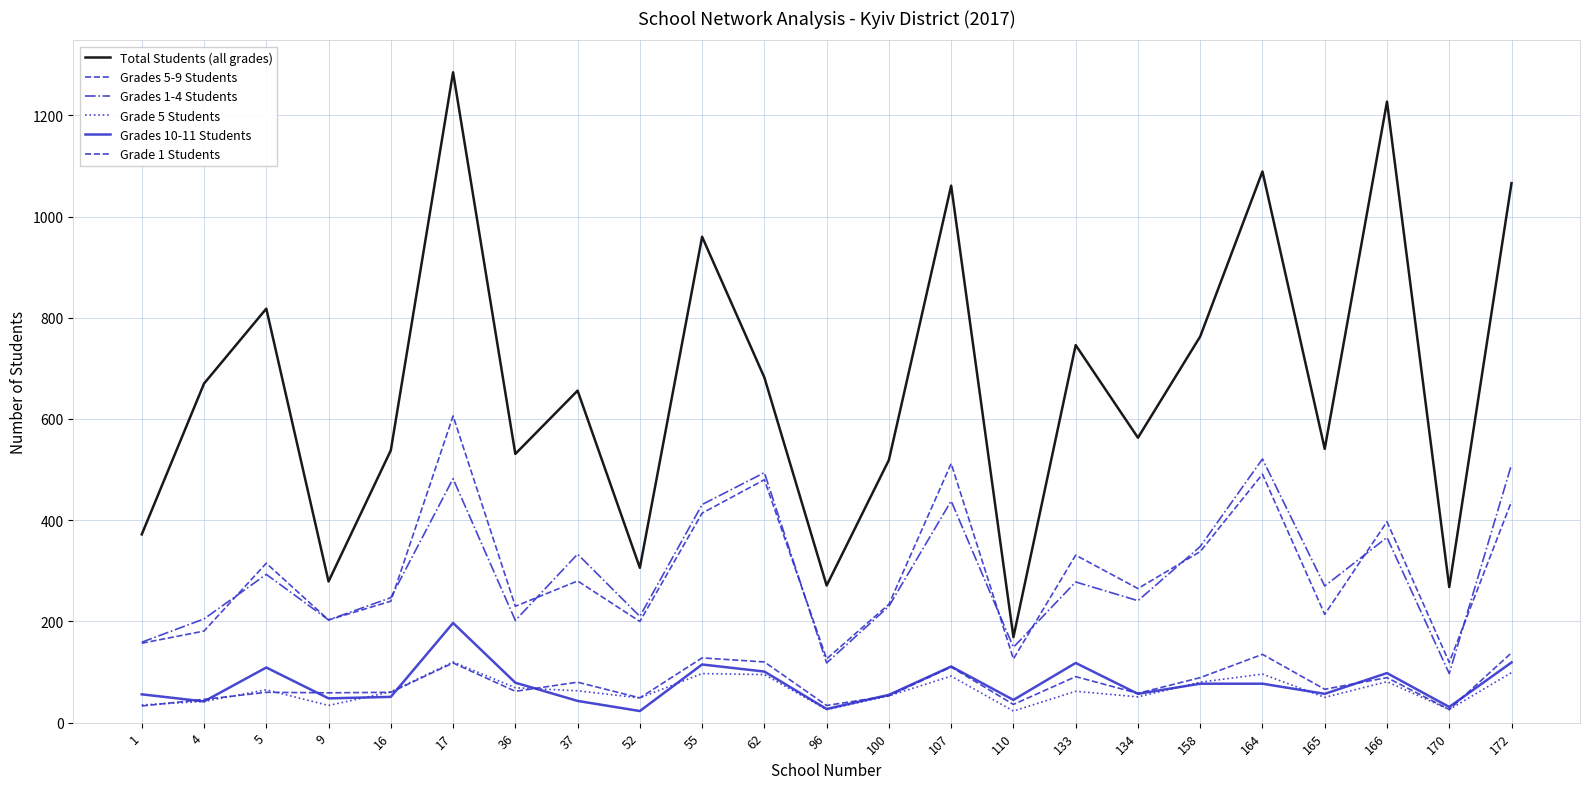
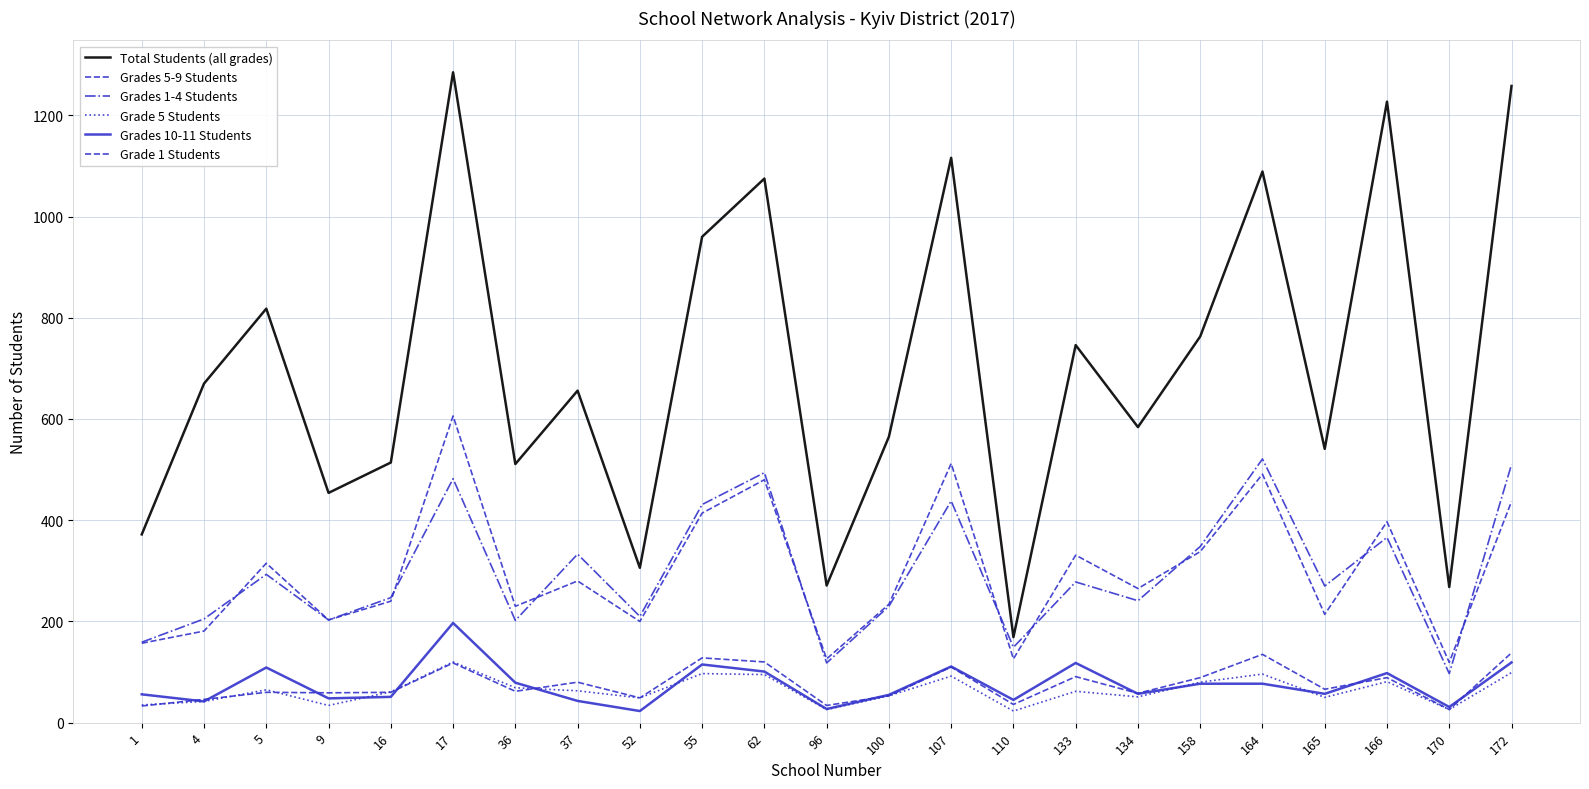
  {
    "Total Students (all grades)": {
      "1": 370,
      "4": 670,
      "5": 820,
-     "9": 280,
-     "16": 540,
+     "9": 450,
+     "16": 510,
      "17": 1290,
-     "36": 530,
+     "36": 510,
      "37": 660,
      "52": 310,
      "55": 960,
-     "62": 680,
+     "62": 1080,
      "96": 270,
-     "100": 520,
-     "107": 1060,
+     "100": 570,
+     "107": 1120,
      "110": 170,
      "133": 750,
-     "134": 560,
+     "134": 580,
      "158": 760,
      "164": 1090,
      "165": 540,
      "166": 1230,
      "170": 270,
-     "172": 1070
+     "172": 1260
    }
  }
